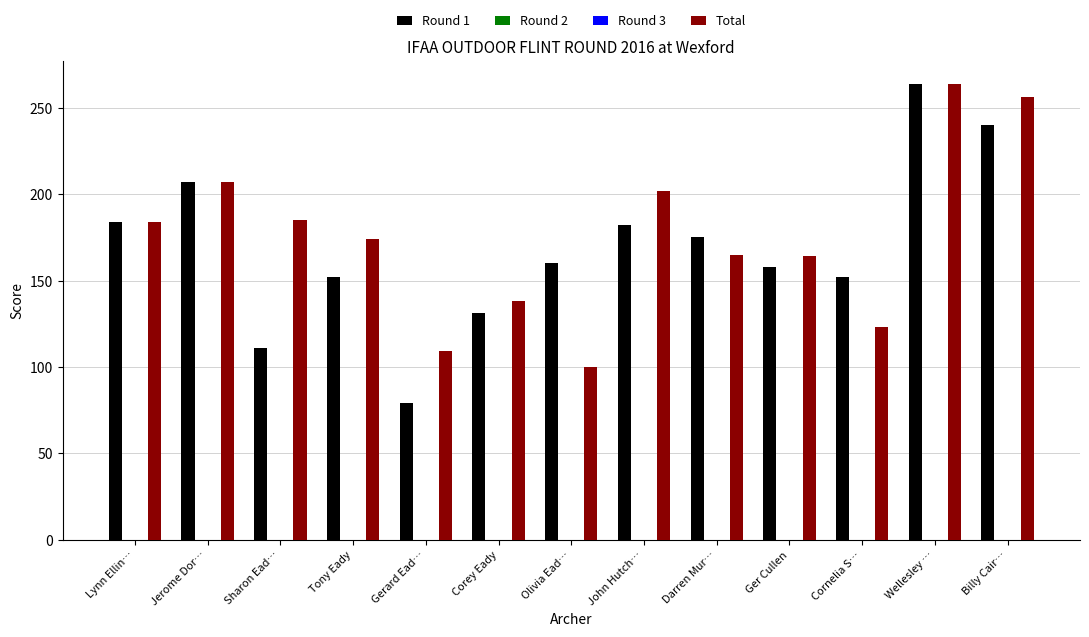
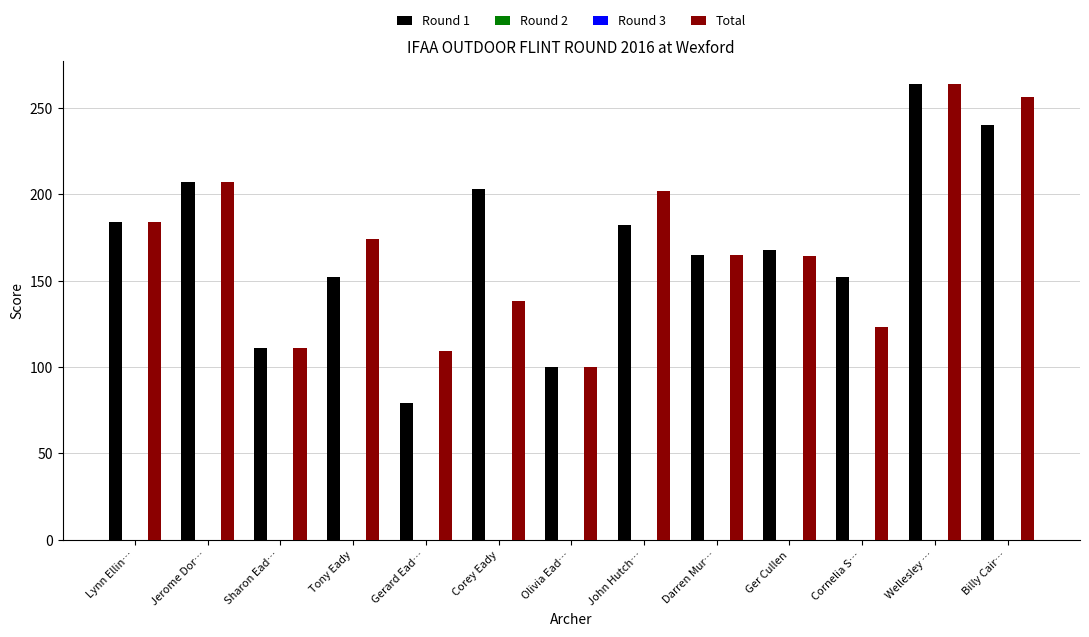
  {
    "Round 1": {
      "Lynn Ellin…": 184,
      "Jerome Dor…": 207,
      "Sharon Ead…": 111,
      "Tony Eady": 152,
      "Gerard Ead…": 79,
-     "Corey Eady": 131,
-     "Olivia Ead…": 160,
+     "Corey Eady": 203,
+     "Olivia Ead…": 100,
      "John Hutch…": 182,
-     "Darren Mur…": 175,
-     "Ger Cullen": 158,
+     "Darren Mur…": 165,
+     "Ger Cullen": 168,
      "Cornelia S…": 152,
      "Wellesley …": 264,
      "Billy Cair…": 240
    },
    "Round 2": {
      "Lynn Ellin…": 0,
      "Jerome Dor…": 0,
      "Sharon Ead…": 0,
      "Tony Eady": 0,
      "Gerard Ead…": 0,
      "Corey Eady": 0,
      "Olivia Ead…": 0,
      "John Hutch…": 0,
      "Darren Mur…": 0,
      "Ger Cullen": 0,
      "Cornelia S…": 0,
      "Wellesley …": 0,
      "Billy Cair…": 0
    },
    "Round 3": {
      "Lynn Ellin…": 0,
      "Jerome Dor…": 0,
      "Sharon Ead…": 0,
      "Tony Eady": 0,
      "Gerard Ead…": 0,
      "Corey Eady": 0,
      "Olivia Ead…": 0,
      "John Hutch…": 0,
      "Darren Mur…": 0,
      "Ger Cullen": 0,
      "Cornelia S…": 0,
      "Wellesley …": 0,
      "Billy Cair…": 0
    },
    "Total": {
      "Lynn Ellin…": 184,
      "Jerome Dor…": 207,
-     "Sharon Ead…": 185,
+     "Sharon Ead…": 111,
      "Tony Eady": 174,
      "Gerard Ead…": 109,
      "Corey Eady": 138,
      "Olivia Ead…": 100,
      "John Hutch…": 202,
      "Darren Mur…": 165,
      "Ger Cullen": 164,
      "Cornelia S…": 123,
      "Wellesley …": 264,
      "Billy Cair…": 256
    }
  }
